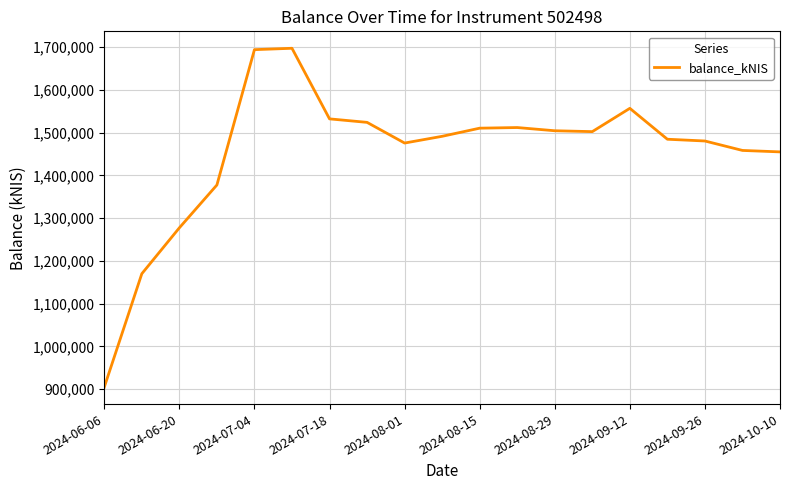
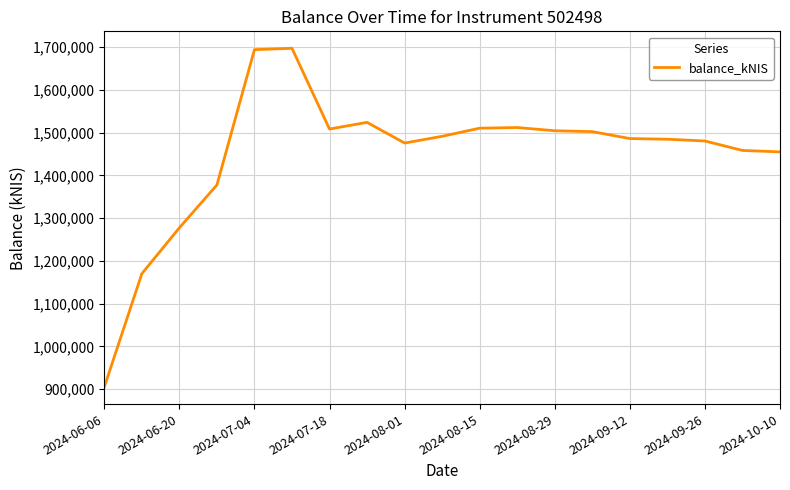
  {
    "2024-06-06": "900,000",
    "2024-06-20": "1,280,000",
    "2024-07-04": "1,690,000",
-   "2024-07-18": "1,530,000",
+   "2024-07-18": "1,510,000",
    "2024-08-01": "1,480,000",
    "2024-08-15": "1,510,000",
    "2024-08-29": "1,500,000",
-   "2024-09-12": "1,560,000",
+   "2024-09-12": "1,490,000",
    "2024-09-26": "1,480,000",
    "2024-10-10": "1,450,000"
  }
